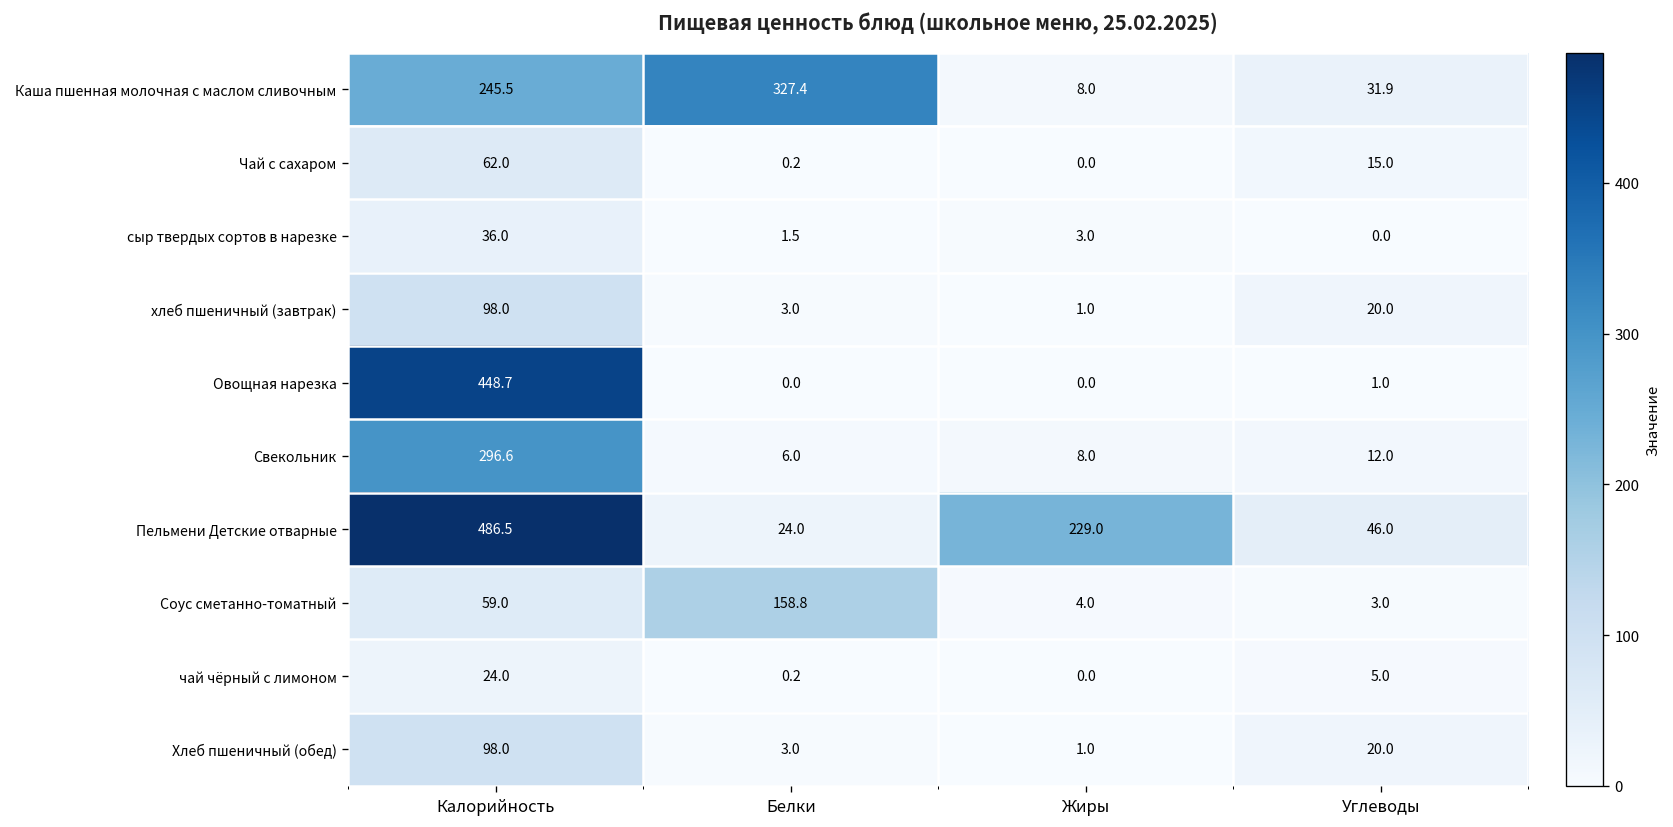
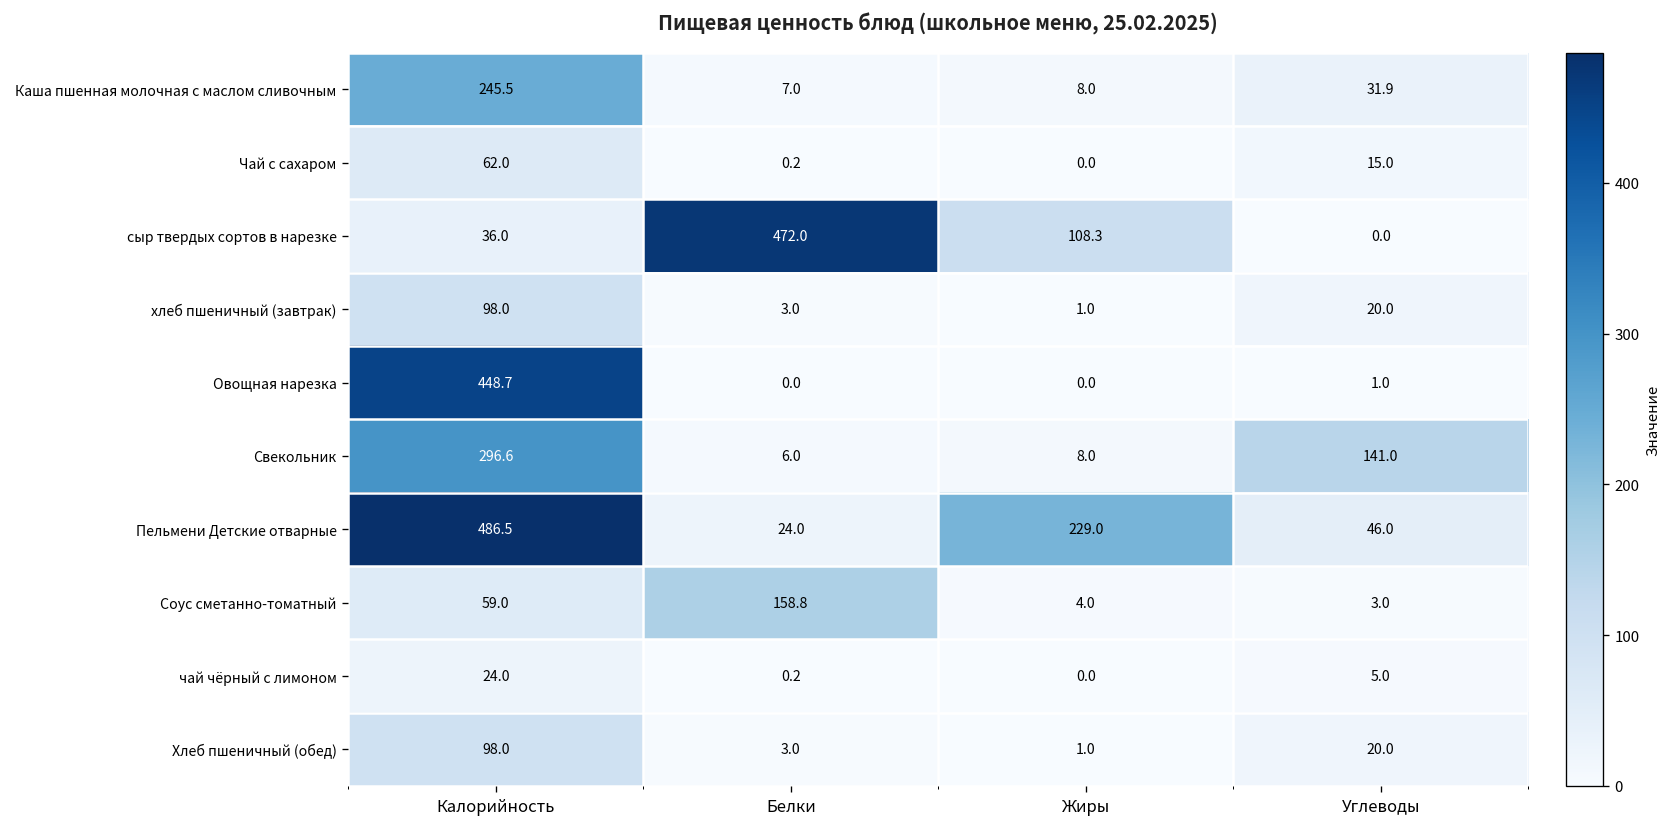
  {
    "Каша пшенная молочная с маслом сливочным": {
      "Калорийность": 245.5,
-     "Белки": 327.4,
+     "Белки": 7.0,
      "Жиры": 8.0,
      "Углеводы": 31.9
    },
    "Чай с сахаром": {
      "Калорийность": 62.0,
      "Белки": 0.2,
      "Жиры": 0.0,
      "Углеводы": 15.0
    },
    "сыр твердых сортов в нарезке": {
      "Калорийность": 36.0,
-     "Белки": 1.5,
-     "Жиры": 3.0,
+     "Белки": 472.0,
+     "Жиры": 108.3,
      "Углеводы": 0.0
    },
    "хлеб пшеничный (завтрак)": {
      "Калорийность": 98.0,
      "Белки": 3.0,
      "Жиры": 1.0,
      "Углеводы": 20.0
    },
    "Овощная нарезка": {
      "Калорийность": 448.7,
      "Белки": 0.0,
      "Жиры": 0.0,
      "Углеводы": 1.0
    },
    "Свекольник": {
      "Калорийность": 296.6,
      "Белки": 6.0,
      "Жиры": 8.0,
-     "Углеводы": 12.0
+     "Углеводы": 141.0
    },
    "Пельмени Детские отварные": {
      "Калорийность": 486.5,
      "Белки": 24.0,
      "Жиры": 229.0,
      "Углеводы": 46.0
    },
    "Соус сметанно-томатный": {
      "Калорийность": 59.0,
      "Белки": 158.8,
      "Жиры": 4.0,
      "Углеводы": 3.0
    },
    "чай чёрный с лимоном": {
      "Калорийность": 24.0,
      "Белки": 0.2,
      "Жиры": 0.0,
      "Углеводы": 5.0
    },
    "Хлеб пшеничный (обед)": {
      "Калорийность": 98.0,
      "Белки": 3.0,
      "Жиры": 1.0,
      "Углеводы": 20.0
    }
  }
